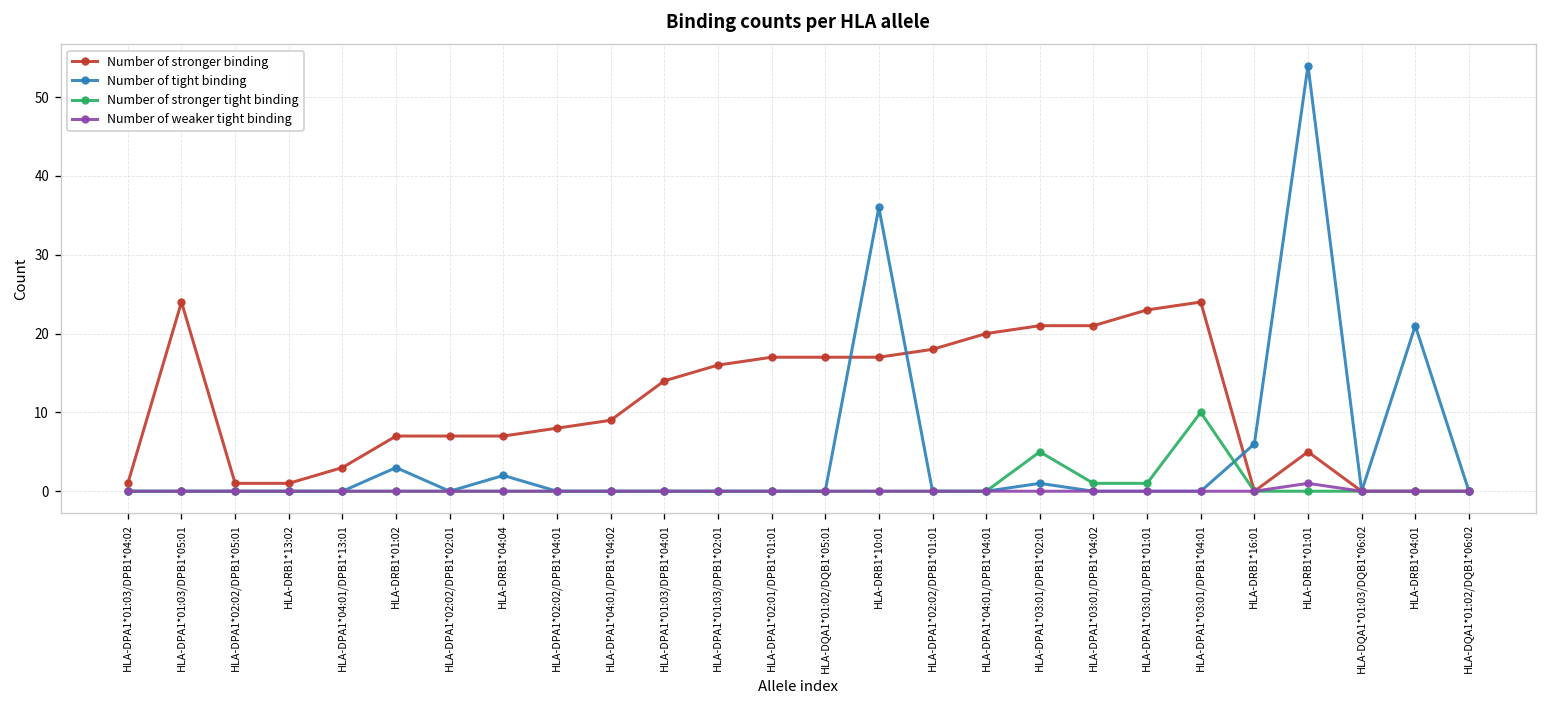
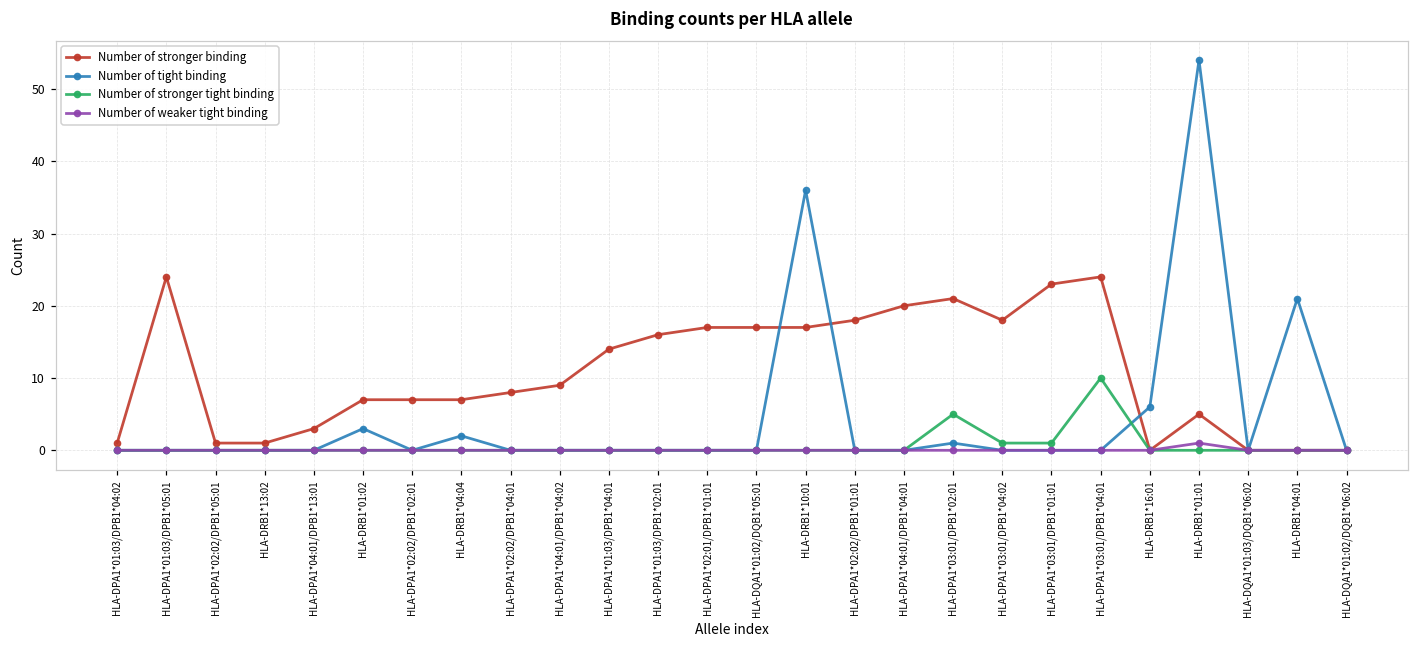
  {
    "Number of stronger binding": {
      "HLA-DPA1*01:03/DPB1*04:02": 1,
      "HLA-DPA1*01:03/DPB1*05:01": 24,
      "HLA-DPA1*02:02/DPB1*05:01": 1,
      "HLA-DRB1*13:02": 1,
      "HLA-DPA1*04:01/DPB1*13:01": 3,
      "HLA-DRB1*01:02": 7,
      "HLA-DPA1*02:02/DPB1*02:01": 7,
      "HLA-DRB1*04:04": 7,
      "HLA-DPA1*02:02/DPB1*04:01": 8,
      "HLA-DPA1*04:01/DPB1*04:02": 9,
      "HLA-DPA1*01:03/DPB1*04:01": 14,
      "HLA-DPA1*01:03/DPB1*02:01": 16,
      "HLA-DPA1*02:01/DPB1*01:01": 17,
      "HLA-DQA1*01:02/DQB1*05:01": 17,
      "HLA-DRB1*10:01": 17,
      "HLA-DPA1*02:02/DPB1*01:01": 18,
      "HLA-DPA1*04:01/DPB1*04:01": 20,
      "HLA-DPA1*03:01/DPB1*02:01": 21,
-     "HLA-DPA1*03:01/DPB1*04:02": 21,
+     "HLA-DPA1*03:01/DPB1*04:02": 18,
      "HLA-DPA1*03:01/DPB1*01:01": 23,
      "HLA-DPA1*03:01/DPB1*04:01": 24,
      "HLA-DRB1*01:01": 5
    },
    "Number of tight binding": {
      "HLA-DRB1*01:02": 3,
      "HLA-DRB1*04:04": 2,
      "HLA-DRB1*10:01": 36,
      "HLA-DPA1*03:01/DPB1*02:01": 1,
      "HLA-DRB1*16:01": 6,
      "HLA-DRB1*01:01": 54,
      "HLA-DRB1*04:01": 21
    },
    "Number of stronger tight binding": {
      "HLA-DPA1*03:01/DPB1*02:01": 5,
      "HLA-DPA1*03:01/DPB1*04:02": 1,
      "HLA-DPA1*03:01/DPB1*01:01": 1,
      "HLA-DPA1*03:01/DPB1*04:01": 10,
      "HLA-DRB1*01:01": 0
    },
    "Number of weaker tight binding": {
      "HLA-DPA1*03:01/DPB1*02:01": 0,
      "HLA-DRB1*01:01": 1
    }
  }
